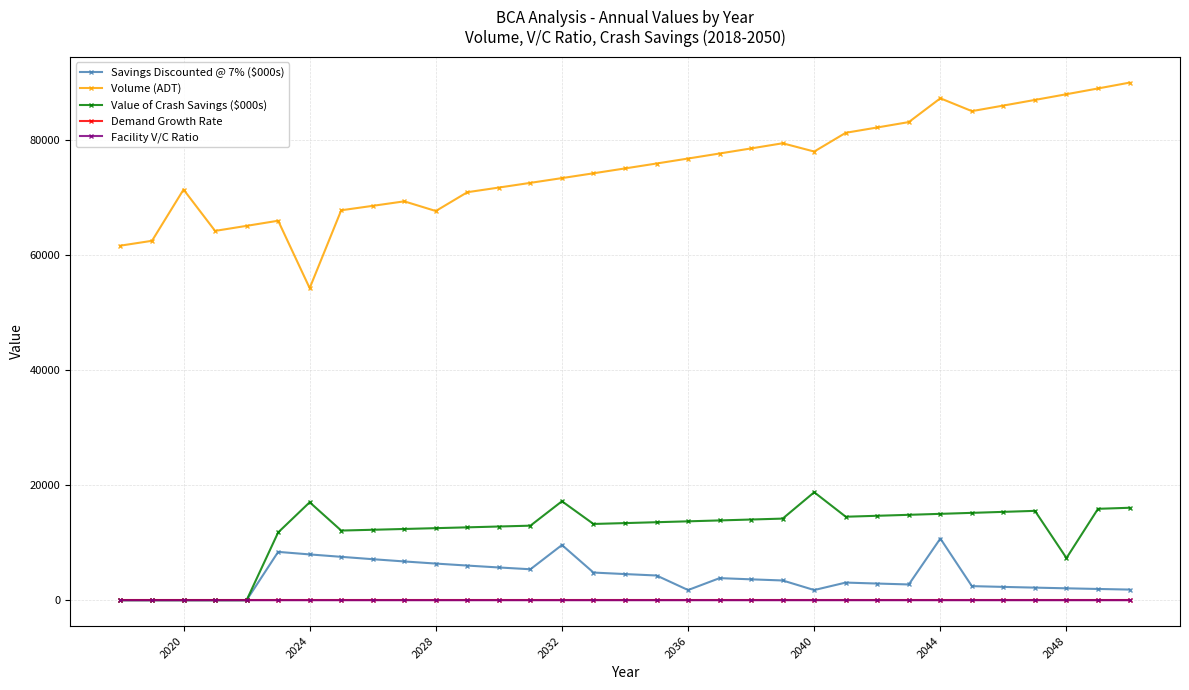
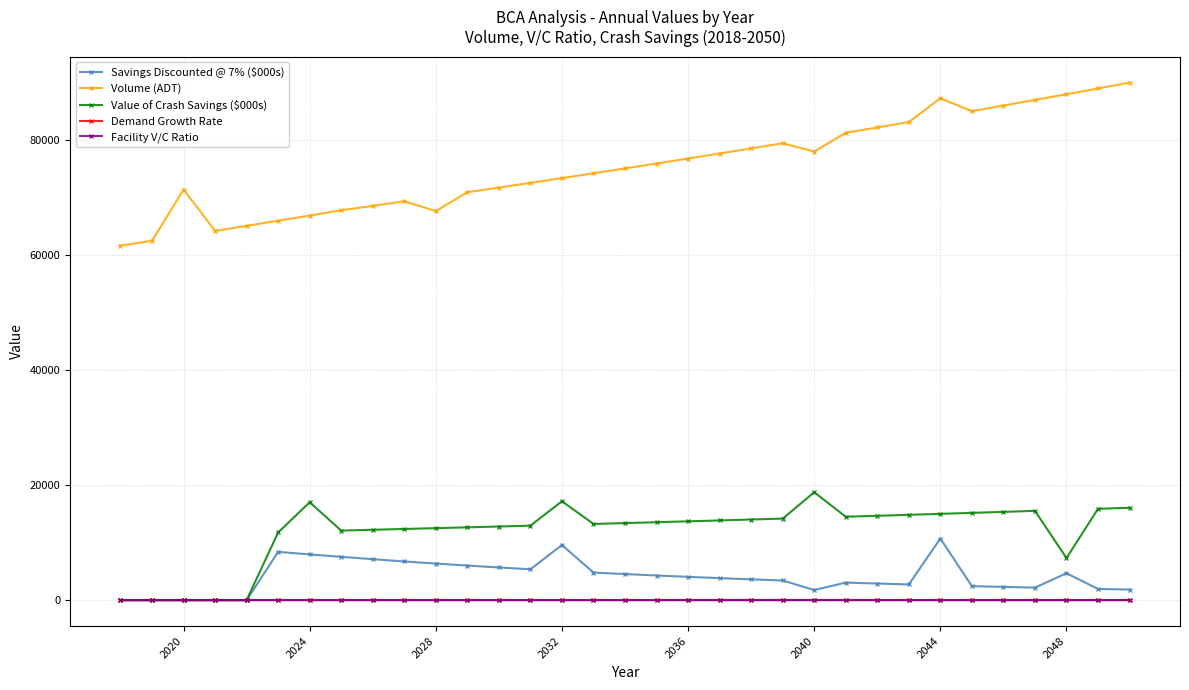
  {
    "Savings Discounted @ 7% ($000s)": {
      "2024": 8000,
      "2028": 6000,
      "2032": 10000,
-     "2036": 2000,
+     "2036": 4000,
      "2040": 2000,
      "2044": 11000,
-     "2048": 2000
+     "2048": 5000
    },
    "Volume (ADT)": {
      "2020": 71000,
-     "2024": 54000,
+     "2024": 67000,
      "2028": 68000,
      "2032": 73000,
      "2036": 77000,
      "2040": 78000,
      "2044": 87000,
      "2048": 88000
    },
    "Value of Crash Savings ($000s)": {
      "2024": 17000,
      "2028": 13000,
      "2032": 17000,
      "2036": 14000,
      "2040": 19000,
      "2044": 15000,
      "2048": 7000
    },
    "Facility V/C Ratio": {
      "2024": 0,
      "2028": 0,
      "2032": 0,
      "2036": 0,
      "2040": 0,
      "2044": 0,
      "2048": 0
    }
  }
